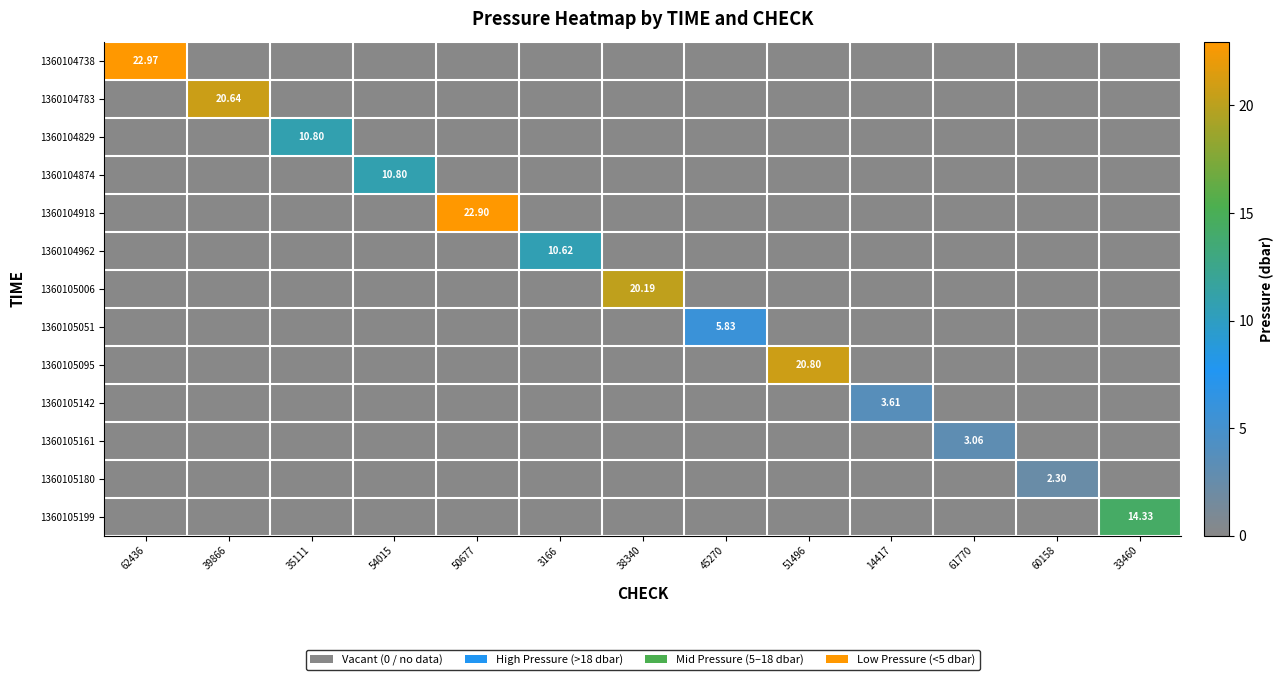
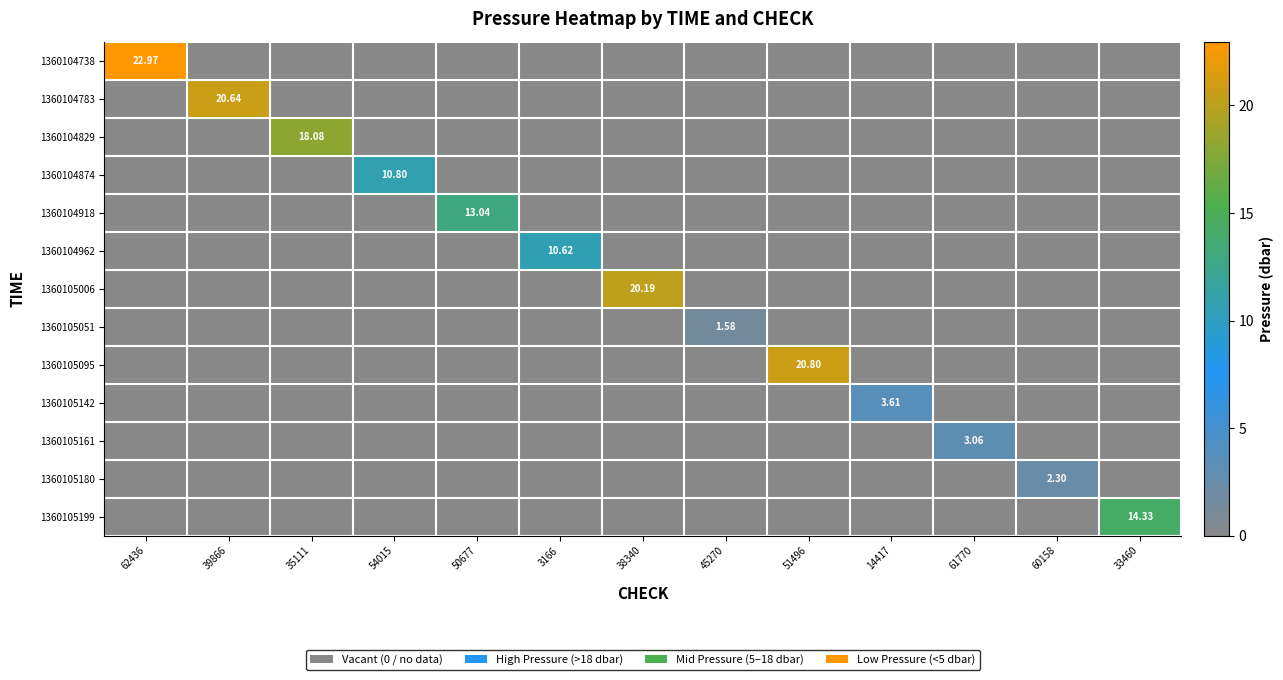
  {
    "1360104738": {
      "62436": 22.97
    },
    "1360104783": {
      "39866": 20.64
    },
    "1360104829": {
-     "35111": 10.80
+     "35111": 18.08
    },
    "1360104874": {
      "54015": 10.80
    },
    "1360104918": {
-     "50677": 22.90
+     "50677": 13.04
    },
    "1360104962": {
      "3166": 10.62
    },
    "1360105006": {
      "38340": 20.19
    },
    "1360105051": {
-     "45270": 5.83
+     "45270": 1.58
    },
    "1360105095": {
      "51496": 20.80
    },
    "1360105142": {
      "14417": 3.61
    },
    "1360105161": {
      "61770": 3.06
    },
    "1360105180": {
      "60158": 2.30
    },
    "1360105199": {
      "33460": 14.33
    }
  }
